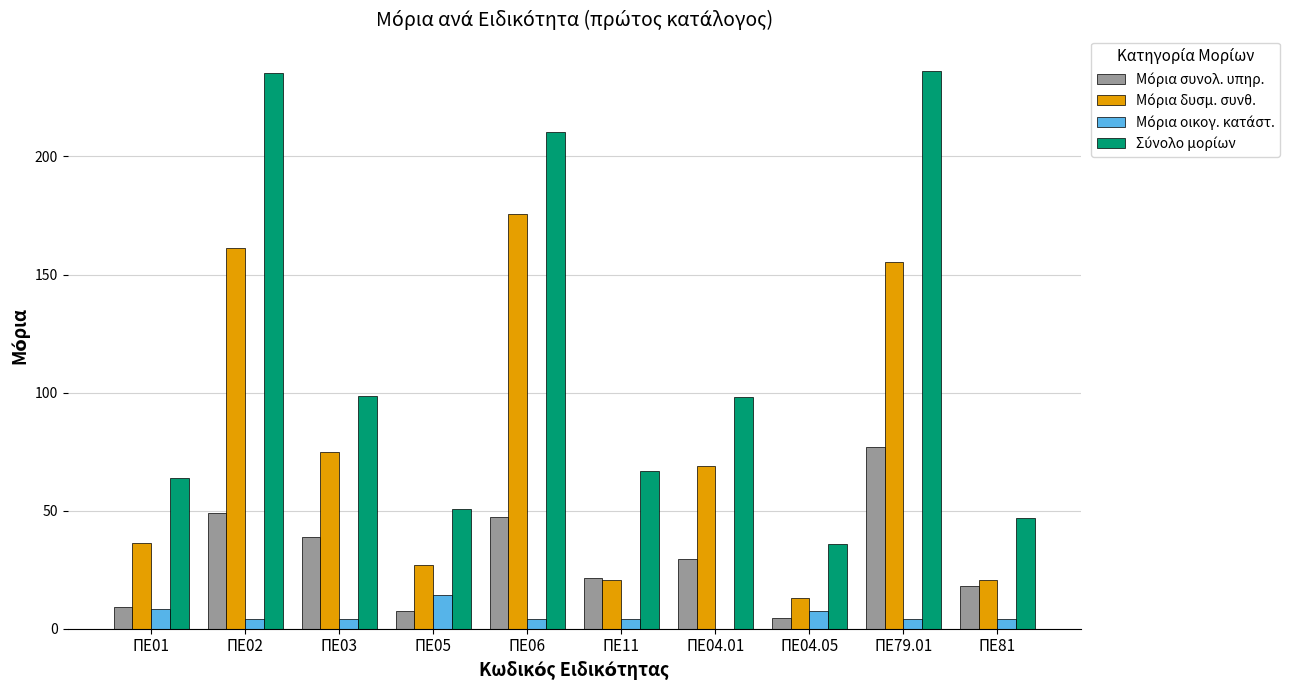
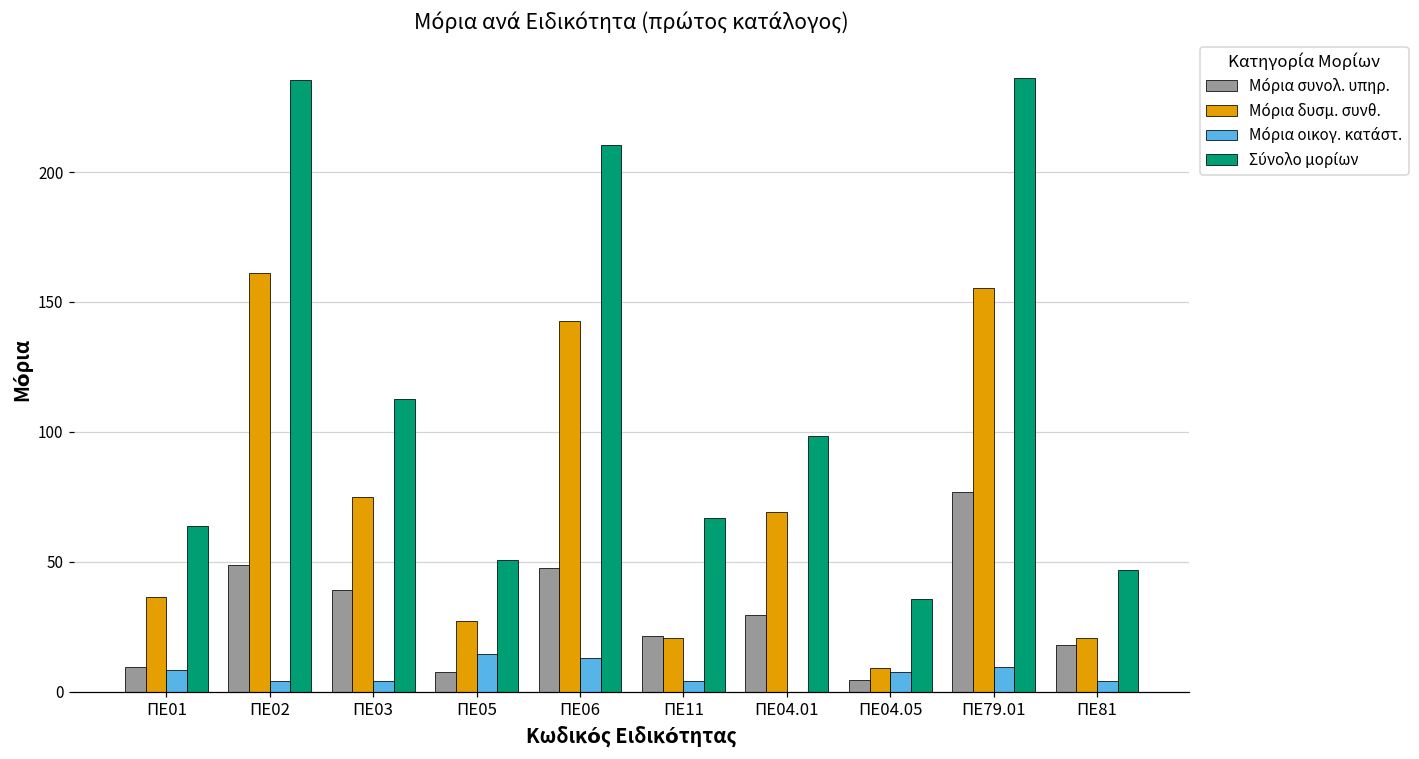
  {
    "Μόρια συνολ. υπηρ.": {
      "ΠΕ01": 9,
      "ΠΕ02": 49,
      "ΠΕ03": 39,
      "ΠΕ05": 8,
      "ΠΕ06": 48,
      "ΠΕ11": 21,
      "ΠΕ04.01": 29,
      "ΠΕ04.05": 5,
      "ΠΕ79.01": 77,
      "ΠΕ81": 18
    },
    "Μόρια δυσμ. συνθ.": {
      "ΠΕ01": 36,
      "ΠΕ02": 161,
      "ΠΕ03": 75,
      "ΠΕ05": 27,
-     "ΠΕ06": 176,
+     "ΠΕ06": 143,
      "ΠΕ11": 20,
      "ΠΕ04.01": 69,
-     "ΠΕ04.05": 13,
+     "ΠΕ04.05": 9,
      "ΠΕ79.01": 156,
      "ΠΕ81": 21
    },
    "Μόρια οικογ. κατάστ.": {
      "ΠΕ01": 8,
      "ΠΕ02": 4,
      "ΠΕ03": 4,
      "ΠΕ05": 14,
-     "ΠΕ06": 4,
+     "ΠΕ06": 13,
      "ΠΕ11": 4,
      "ΠΕ04.01": 0,
      "ΠΕ04.05": 8,
-     "ΠΕ79.01": 4,
+     "ΠΕ79.01": 10,
      "ΠΕ81": 4
    },
    "Σύνολο μορίων": {
      "ΠΕ01": 64,
      "ΠΕ02": 235,
-     "ΠΕ03": 98,
+     "ΠΕ03": 113,
      "ΠΕ05": 51,
      "ΠΕ06": 210,
      "ΠΕ11": 67,
      "ΠΕ04.01": 98,
      "ΠΕ04.05": 36,
      "ΠΕ79.01": 236,
      "ΠΕ81": 47
    }
  }
